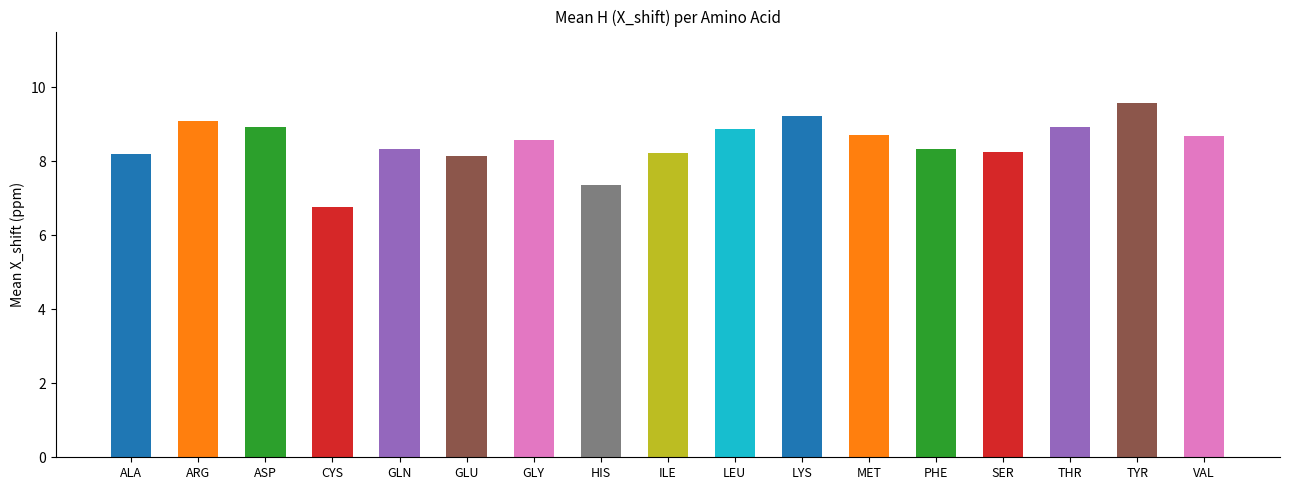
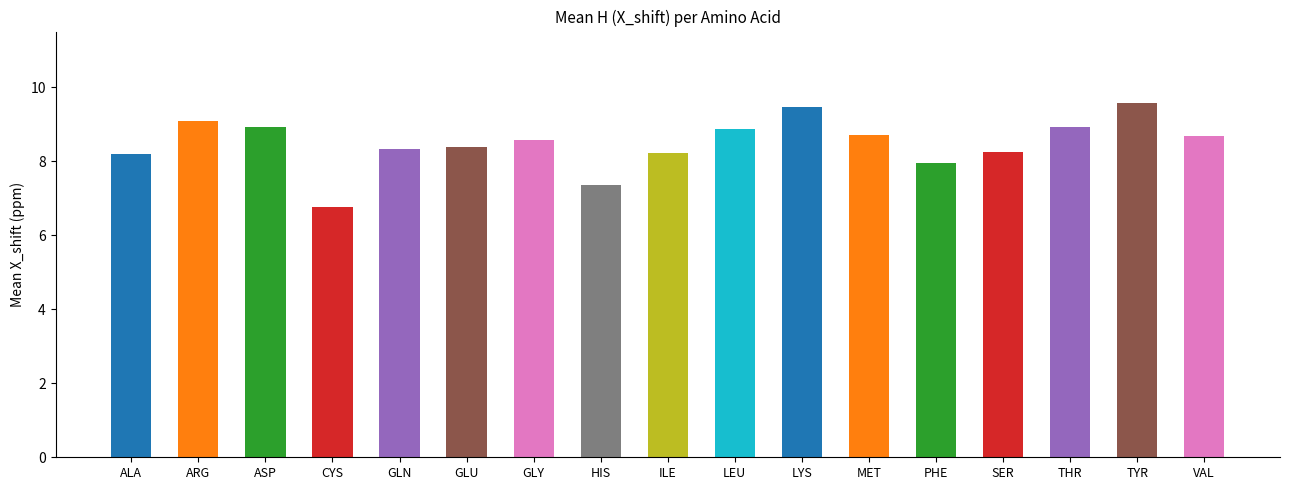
  {
    "ALA": 8.2,
    "ARG": 9.1,
    "ASP": 8.9,
    "CYS": 6.8,
    "GLN": 8.3,
-   "GLU": 8.1,
+   "GLU": 8.4,
    "GLY": 8.6,
    "HIS": 7.4,
    "ILE": 8.2,
    "LEU": 8.9,
-   "LYS": 9.2,
+   "LYS": 9.5,
    "MET": 8.7,
-   "PHE": 8.3,
+   "PHE": 7.9,
    "SER": 8.2,
    "THR": 8.9,
    "TYR": 9.6,
    "VAL": 8.7
  }
